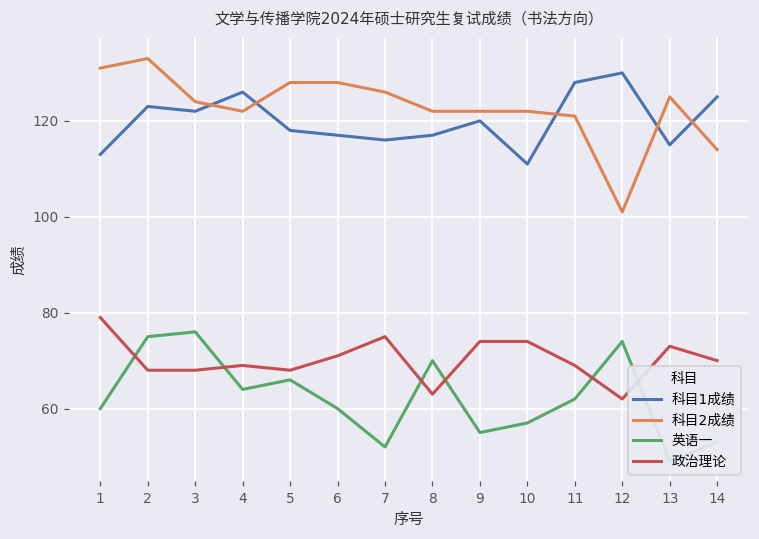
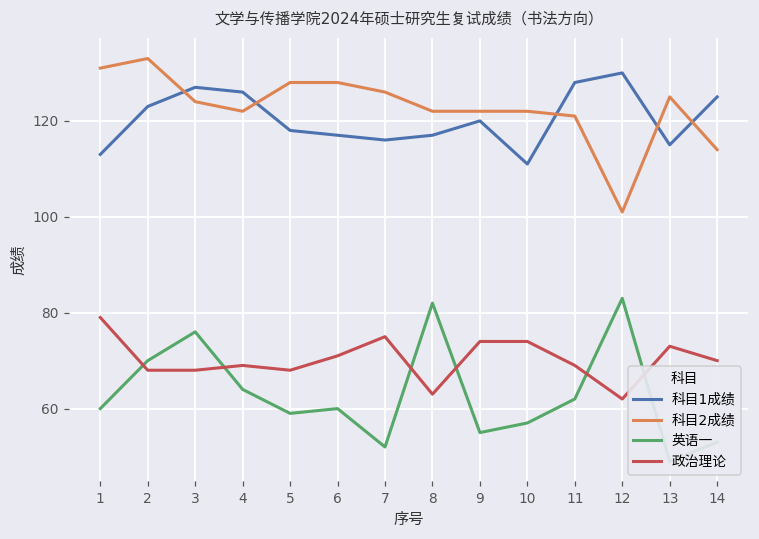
  {
    "科目1成绩": {
      "1": 113,
      "2": 123,
-     "3": 122,
+     "3": 127,
      "4": 126,
      "5": 118,
      "6": 117,
      "7": 116,
      "8": 117,
      "9": 120,
      "10": 111,
      "11": 128,
      "12": 130,
      "13": 115,
      "14": 125
    },
    "英语一": {
      "1": 60,
-     "2": 75,
+     "2": 70,
      "3": 76,
      "4": 64,
-     "5": 66,
+     "5": 59,
      "6": 60,
      "7": 52,
-     "8": 70,
+     "8": 82,
      "9": 55,
      "10": 57,
      "11": 62,
-     "12": 74
+     "12": 83
    }
  }
